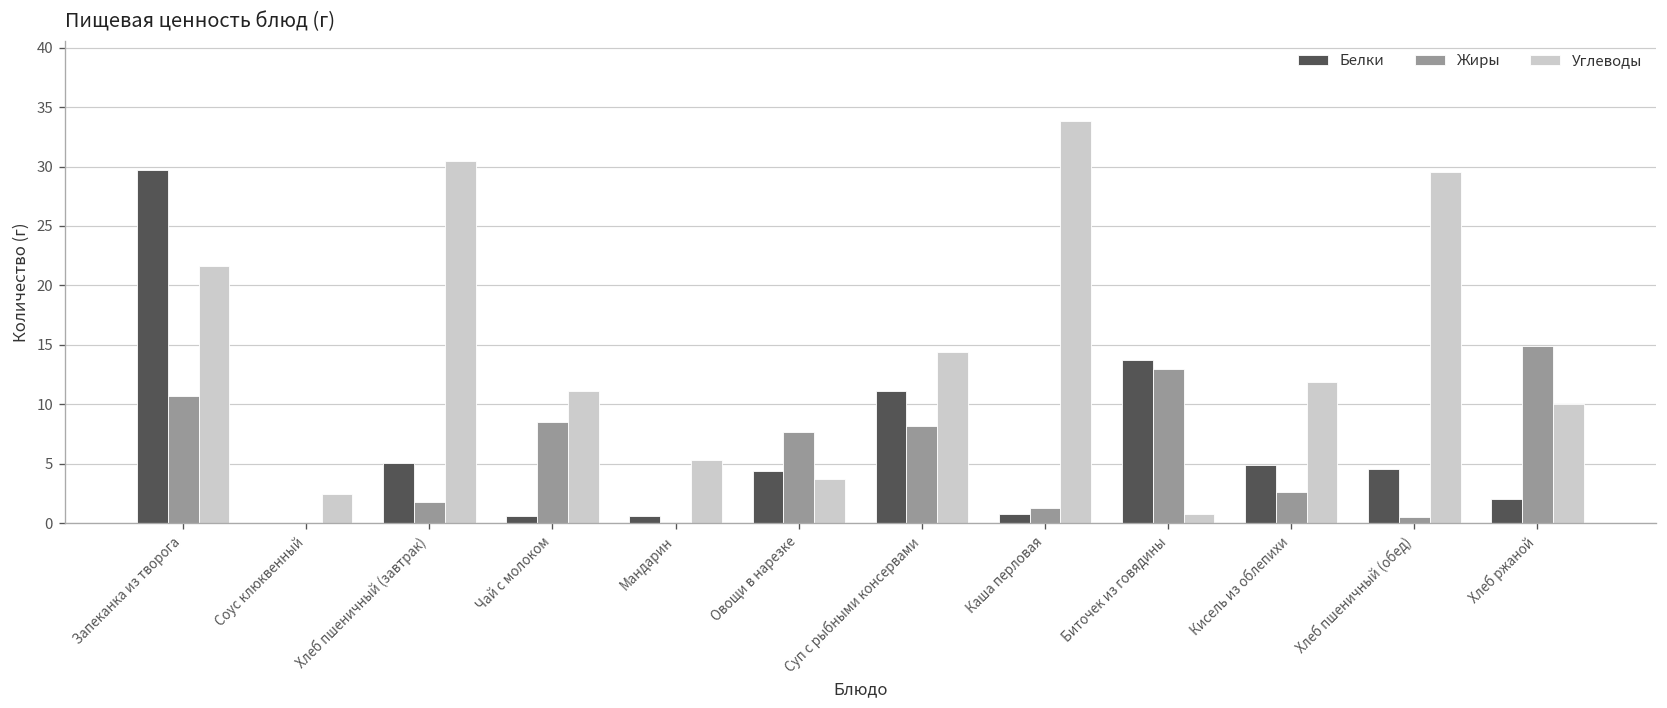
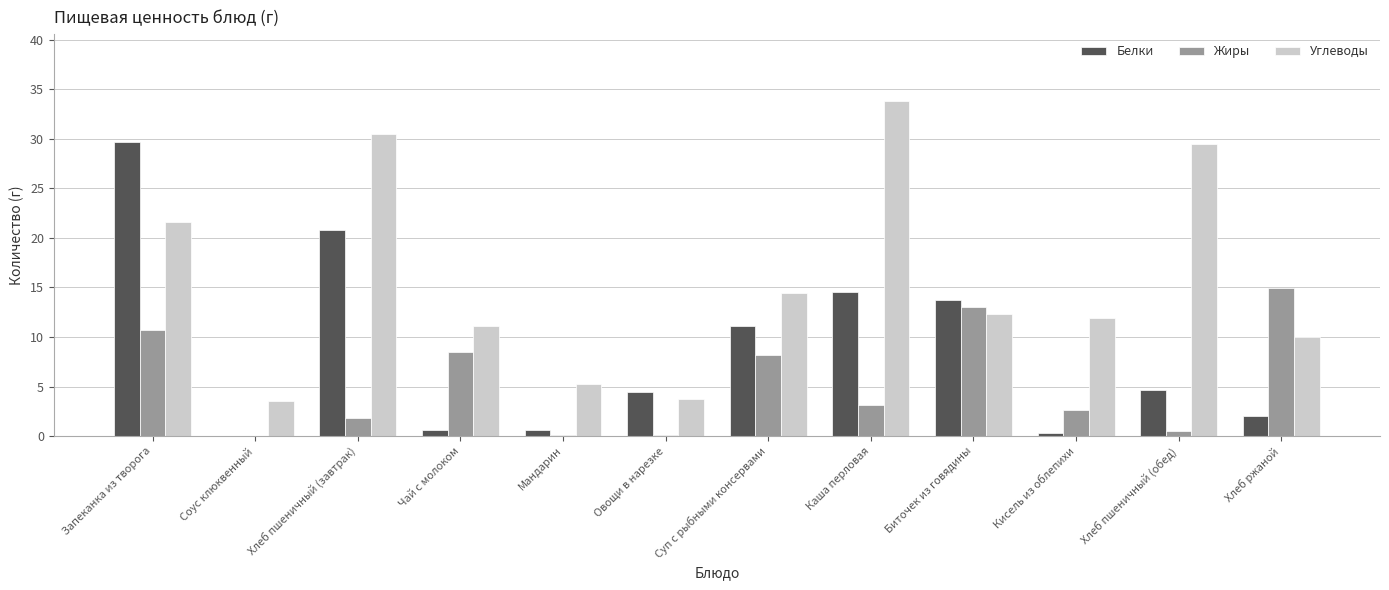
  {
    "Белки": {
      "Запеканка из творога": 30,
      "Соус клюквенный": 0,
-     "Хлеб пшеничный (завтрак)": 5,
+     "Хлеб пшеничный (завтрак)": 21,
      "Чай с молоком": 1,
      "Мандарин": 1,
      "Овощи в нарезке": 4,
      "Суп с рыбными консервами": 11,
-     "Каша перловая": 1,
+     "Каша перловая": 15,
      "Биточек из говядины": 14,
-     "Кисель из облепихи": 5,
+     "Кисель из облепихи": 0,
      "Хлеб пшеничный (обед)": 5,
      "Хлеб ржаной": 2
    },
    "Жиры": {
      "Запеканка из творога": 11,
      "Соус клюквенный": 0,
      "Хлеб пшеничный (завтрак)": 2,
      "Чай с молоком": 9,
-     "Овощи в нарезке": 8,
+     "Овощи в нарезке": 0,
      "Суп с рыбными консервами": 8,
-     "Каша перловая": 1,
+     "Каша перловая": 3,
      "Биточек из говядины": 13,
      "Кисель из облепихи": 3,
      "Хлеб пшеничный (обед)": 1,
      "Хлеб ржаной": 15
    },
    "Углеводы": {
      "Запеканка из творога": 22,
-     "Соус клюквенный": 3,
+     "Соус клюквенный": 4,
      "Хлеб пшеничный (завтрак)": 31,
      "Чай с молоком": 11,
      "Мандарин": 5,
      "Овощи в нарезке": 4,
      "Суп с рыбными консервами": 14,
      "Каша перловая": 34,
-     "Биточек из говядины": 1,
+     "Биточек из говядины": 12,
      "Кисель из облепихи": 12,
      "Хлеб пшеничный (обед)": 30,
      "Хлеб ржаной": 10
    }
  }
